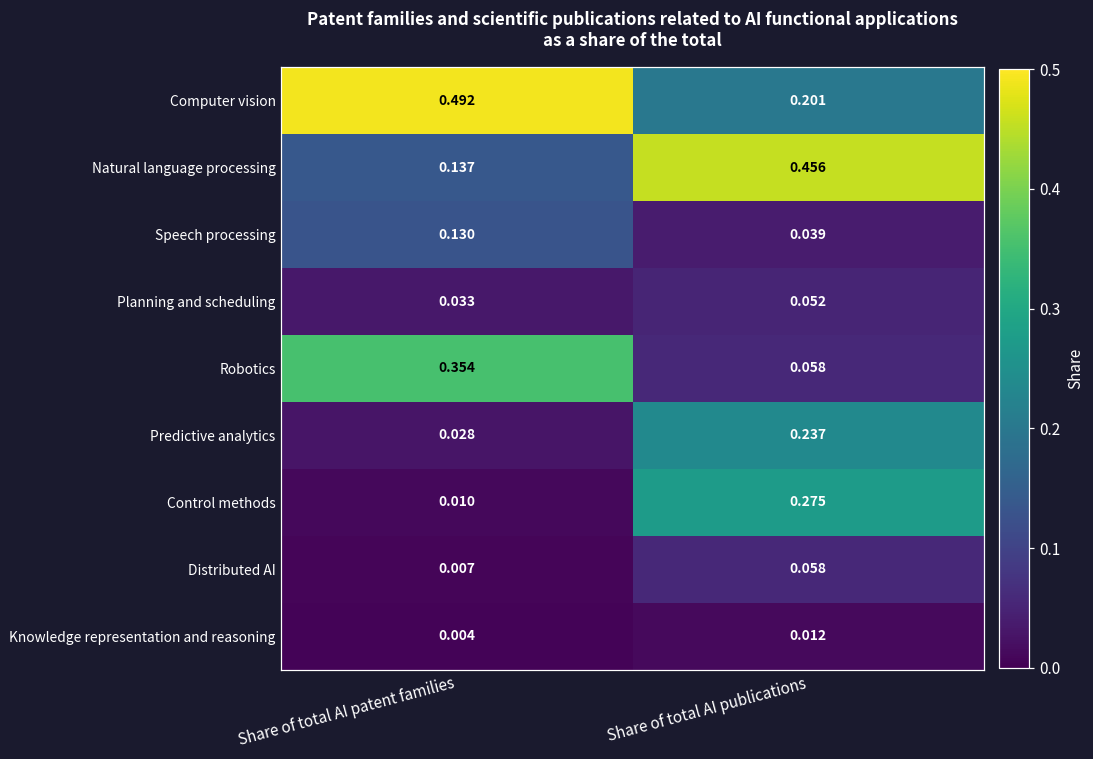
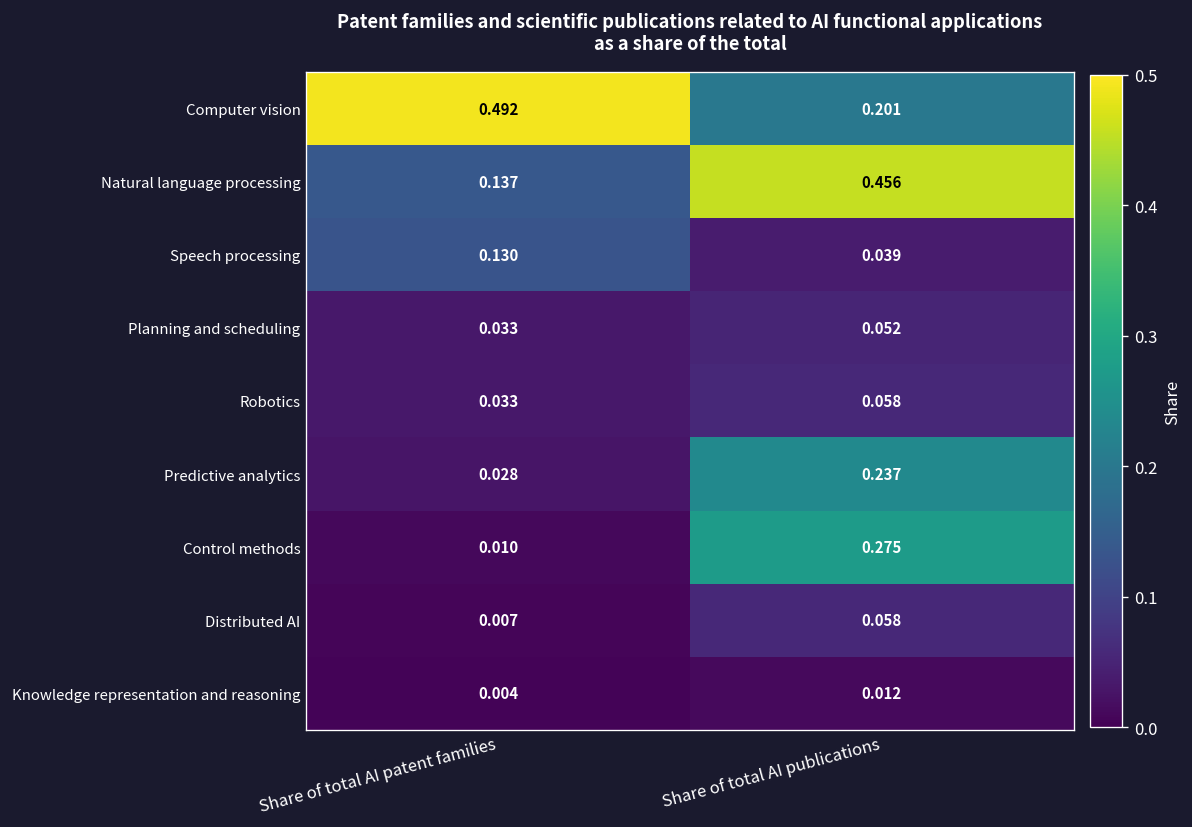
  {
    "Computer vision": {
      "Share of total AI patent families": 0.492,
      "Share of total AI publications": 0.201
    },
    "Natural language processing": {
      "Share of total AI patent families": 0.137,
      "Share of total AI publications": 0.456
    },
    "Speech processing": {
      "Share of total AI patent families": 0.130,
      "Share of total AI publications": 0.039
    },
    "Planning and scheduling": {
      "Share of total AI patent families": 0.033,
      "Share of total AI publications": 0.052
    },
    "Robotics": {
-     "Share of total AI patent families": 0.354,
+     "Share of total AI patent families": 0.033,
      "Share of total AI publications": 0.058
    },
    "Predictive analytics": {
      "Share of total AI patent families": 0.028,
      "Share of total AI publications": 0.237
    },
    "Control methods": {
      "Share of total AI patent families": 0.010,
      "Share of total AI publications": 0.275
    },
    "Distributed AI": {
      "Share of total AI patent families": 0.007,
      "Share of total AI publications": 0.058
    },
    "Knowledge representation and reasoning": {
      "Share of total AI patent families": 0.004,
      "Share of total AI publications": 0.012
    }
  }
